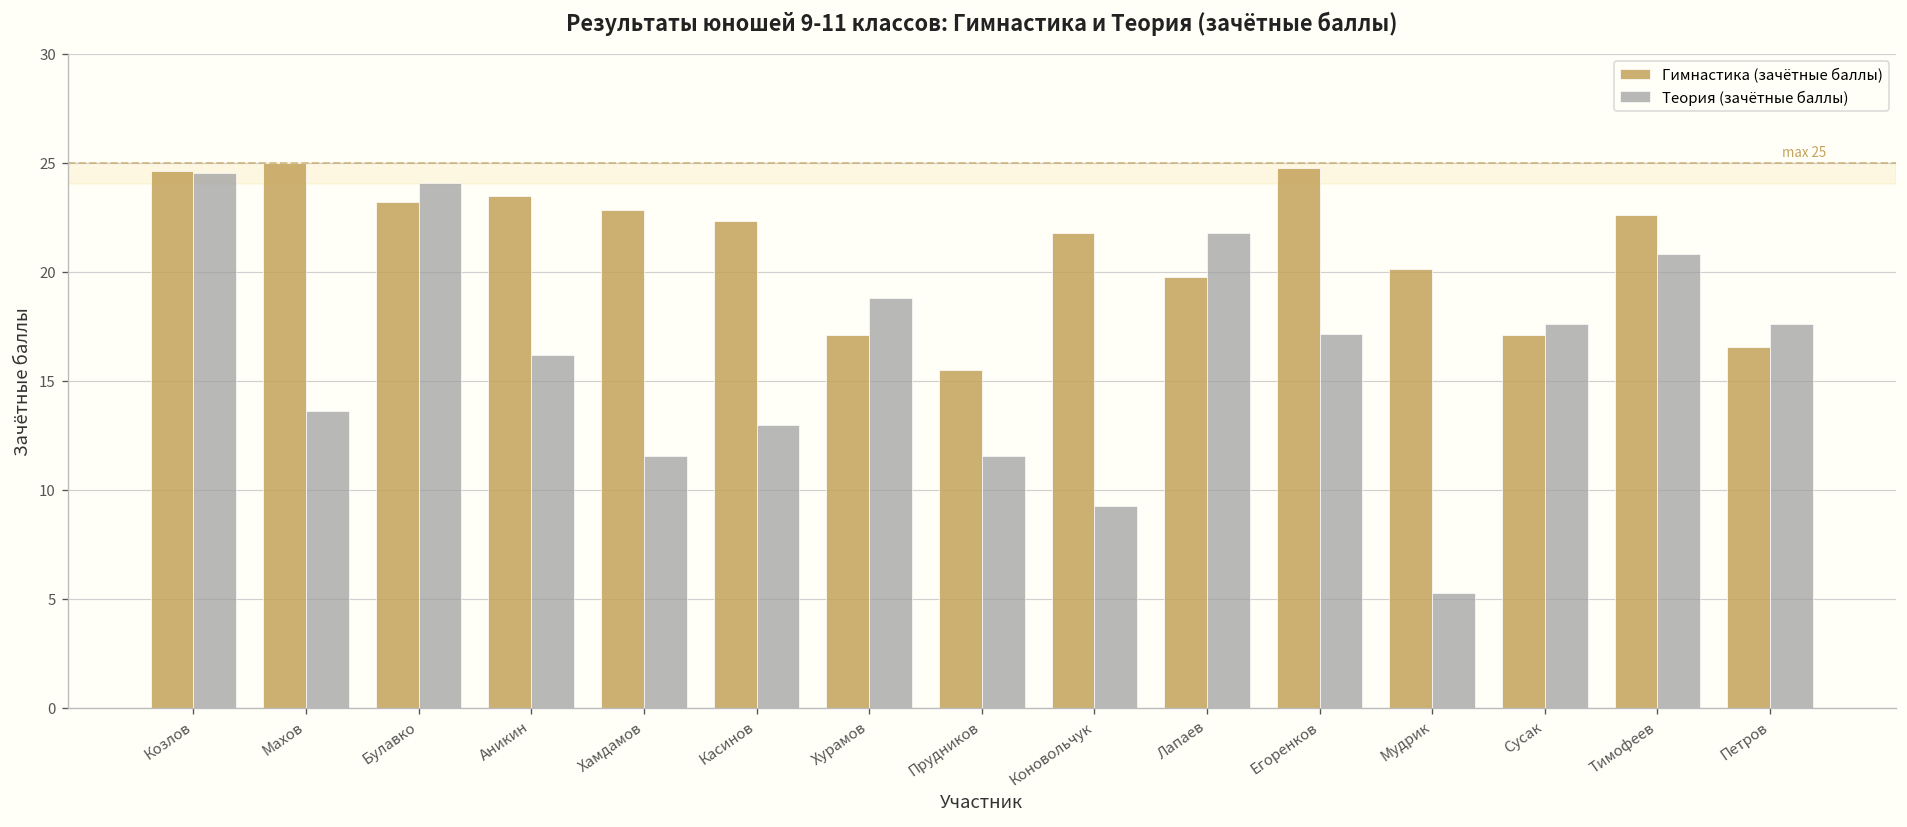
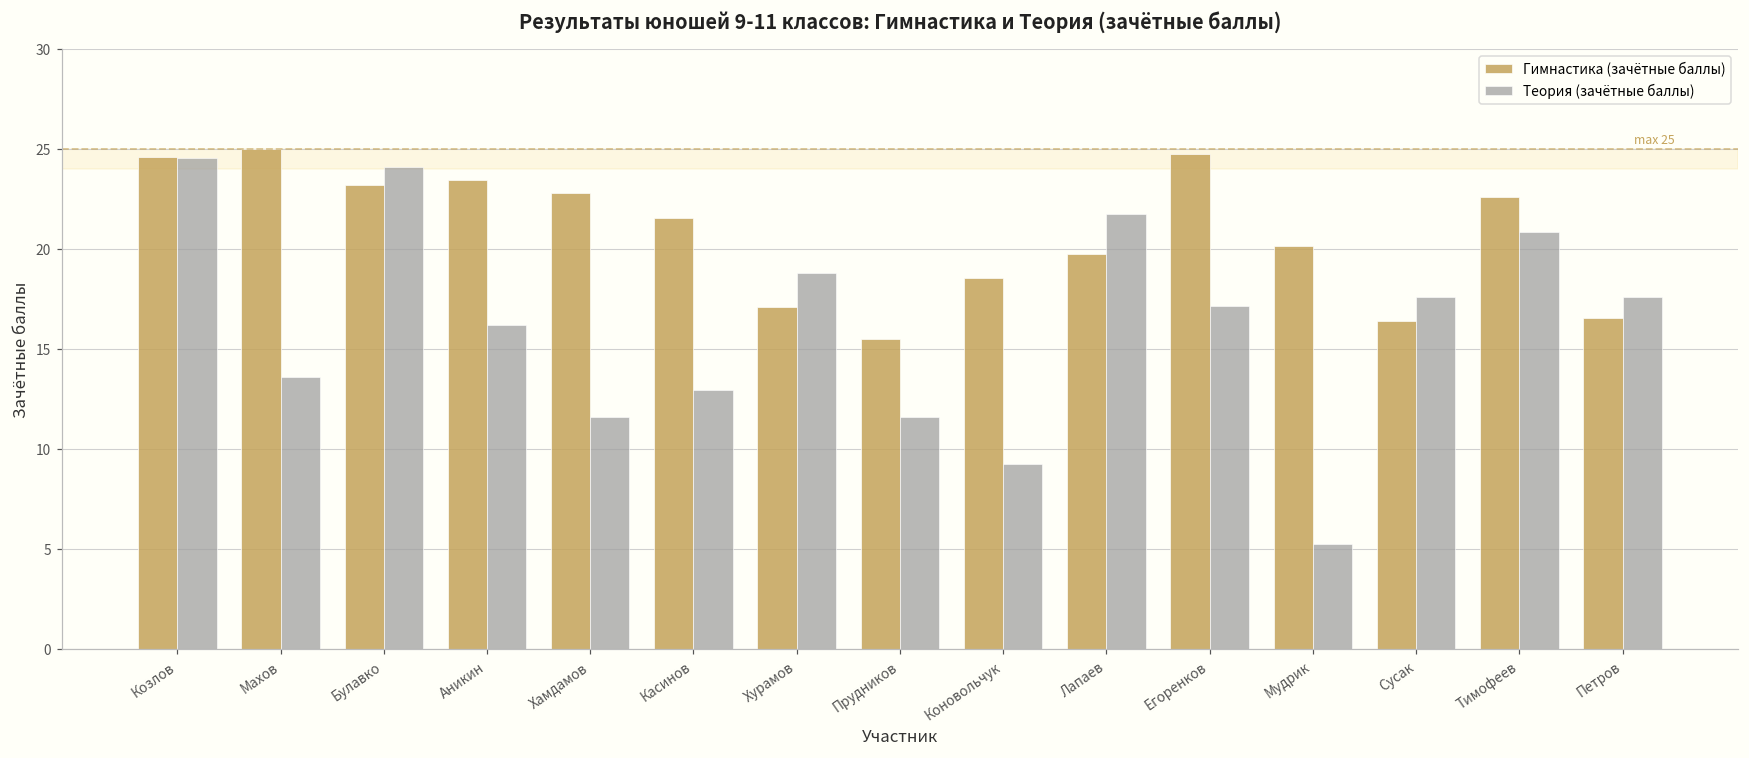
  {
    "Гимнастика (зачётные баллы)": {
      "Козлов": 24.6,
      "Махов": 25.0,
      "Булавко": 23.2,
      "Аникин": 23.5,
      "Хамдамов": 22.8,
-     "Касинов": 22.3,
+     "Касинов": 21.6,
      "Хурамов": 17.1,
      "Прудников": 15.5,
-     "Коновольчук": 21.8,
+     "Коновольчук": 18.5,
      "Лапаев": 19.7,
      "Егоренков": 24.7,
      "Мудрик": 20.1,
-     "Сусак": 17.1,
+     "Сусак": 16.4,
      "Тимофеев": 22.6,
      "Петров": 16.5
    },
    "Теория (зачётные баллы)": {
      "Козлов": 24.5,
      "Махов": 13.6,
      "Булавко": 24.1,
      "Аникин": 16.2,
      "Хамдамов": 11.6,
      "Касинов": 13.0,
      "Хурамов": 18.8,
      "Прудников": 11.6,
      "Коновольчук": 9.3,
      "Лапаев": 21.8,
      "Егоренков": 17.1,
      "Мудрик": 5.3,
      "Сусак": 17.6,
      "Тимофеев": 20.8,
      "Петров": 17.6
    }
  }
